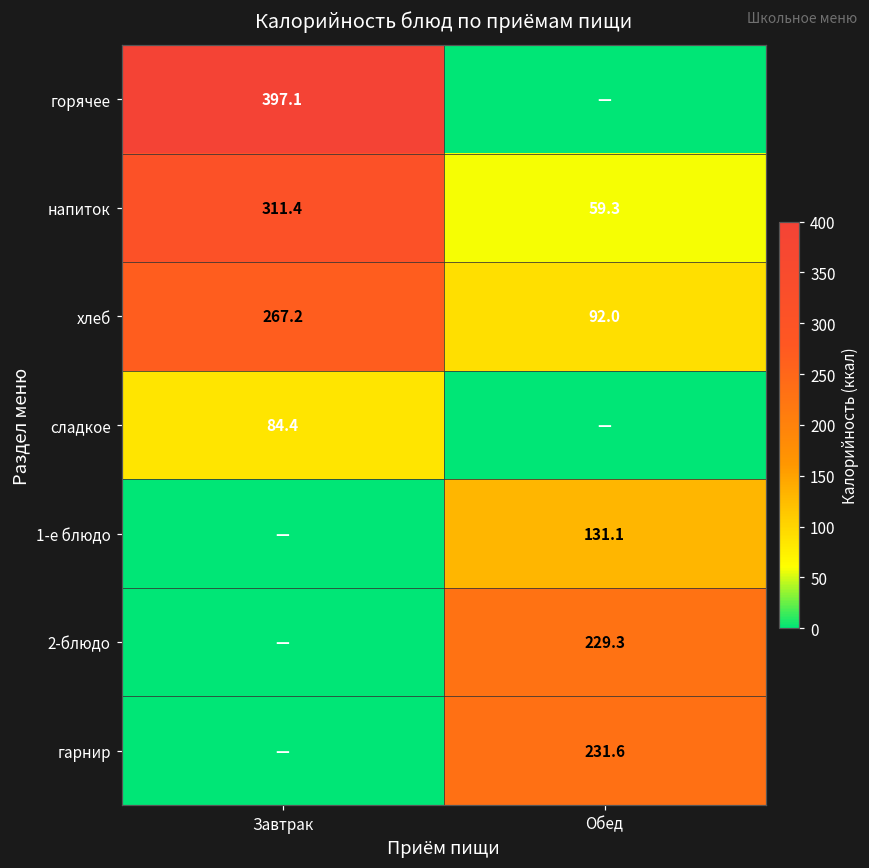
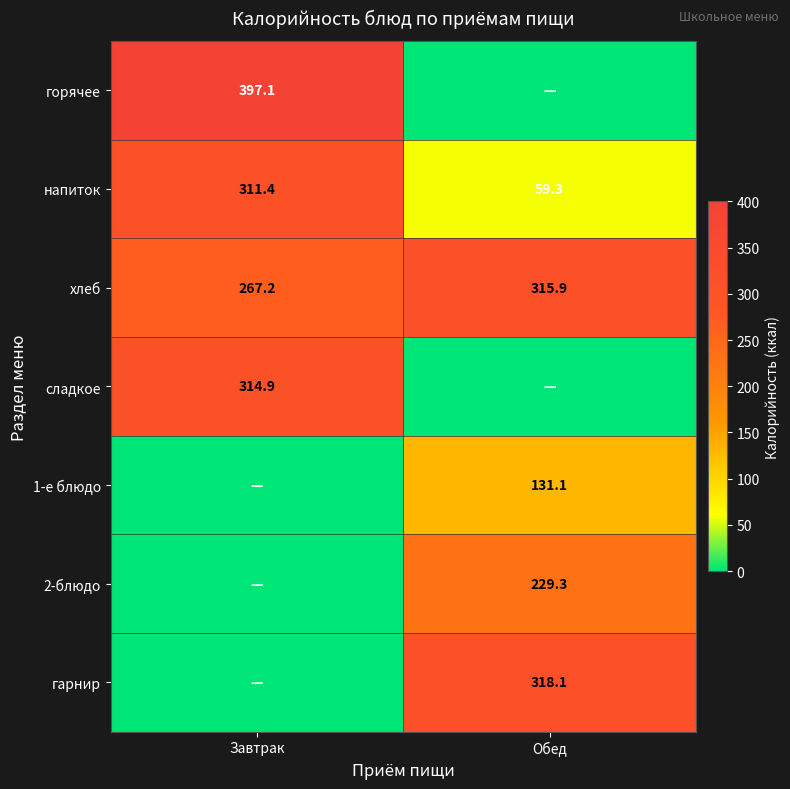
  {
    "горячее": {
      "Завтрак": 397.1
    },
    "напиток": {
      "Завтрак": 311.4,
      "Обед": 59.3
    },
    "хлеб": {
      "Завтрак": 267.2,
-     "Обед": 92.0
+     "Обед": 315.9
    },
    "сладкое": {
-     "Завтрак": 84.4
+     "Завтрак": 314.9
    },
    "1-е блюдо": {
      "Обед": 131.1
    },
    "2-блюдо": {
      "Обед": 229.3
    },
    "гарнир": {
-     "Обед": 231.6
+     "Обед": 318.1
    }
  }
